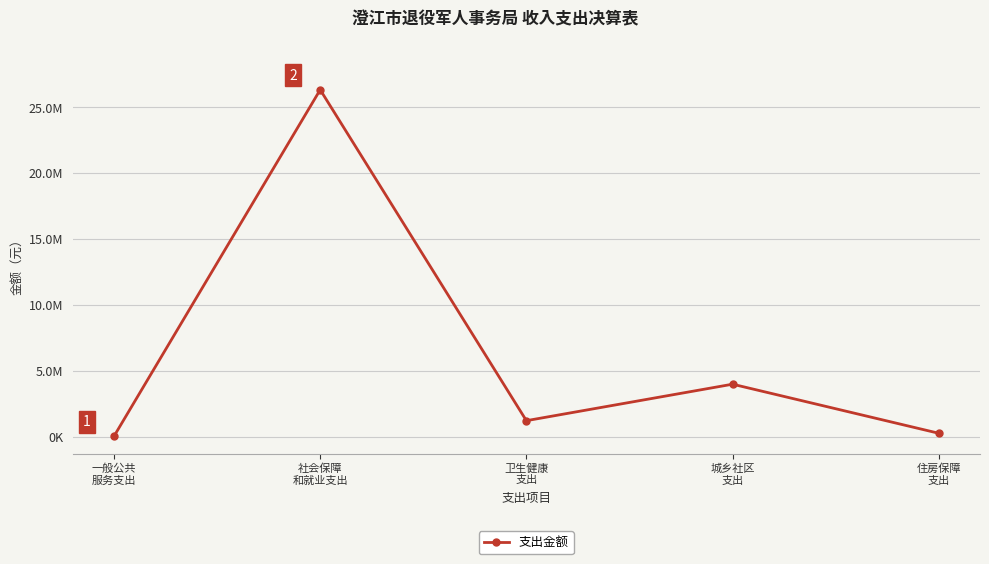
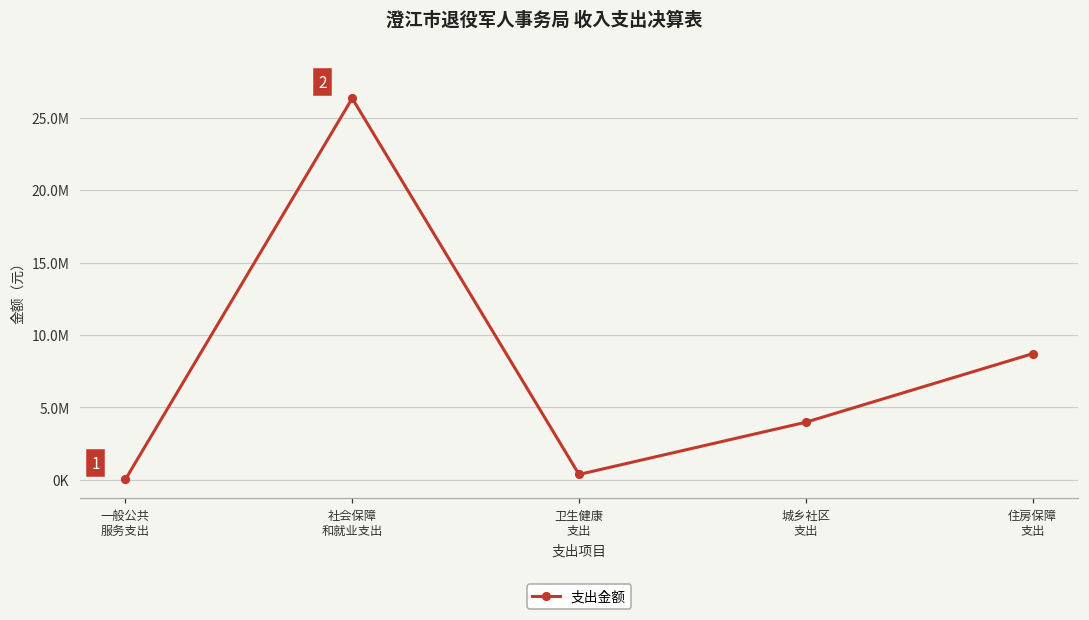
  {
-   "卫生健康 支出": 1200000,
+   "卫生健康 支出": 400000,
    "城乡社区 支出": 4000000,
-   "住房保障 支出": 300000
+   "住房保障 支出": 8700000
  }
